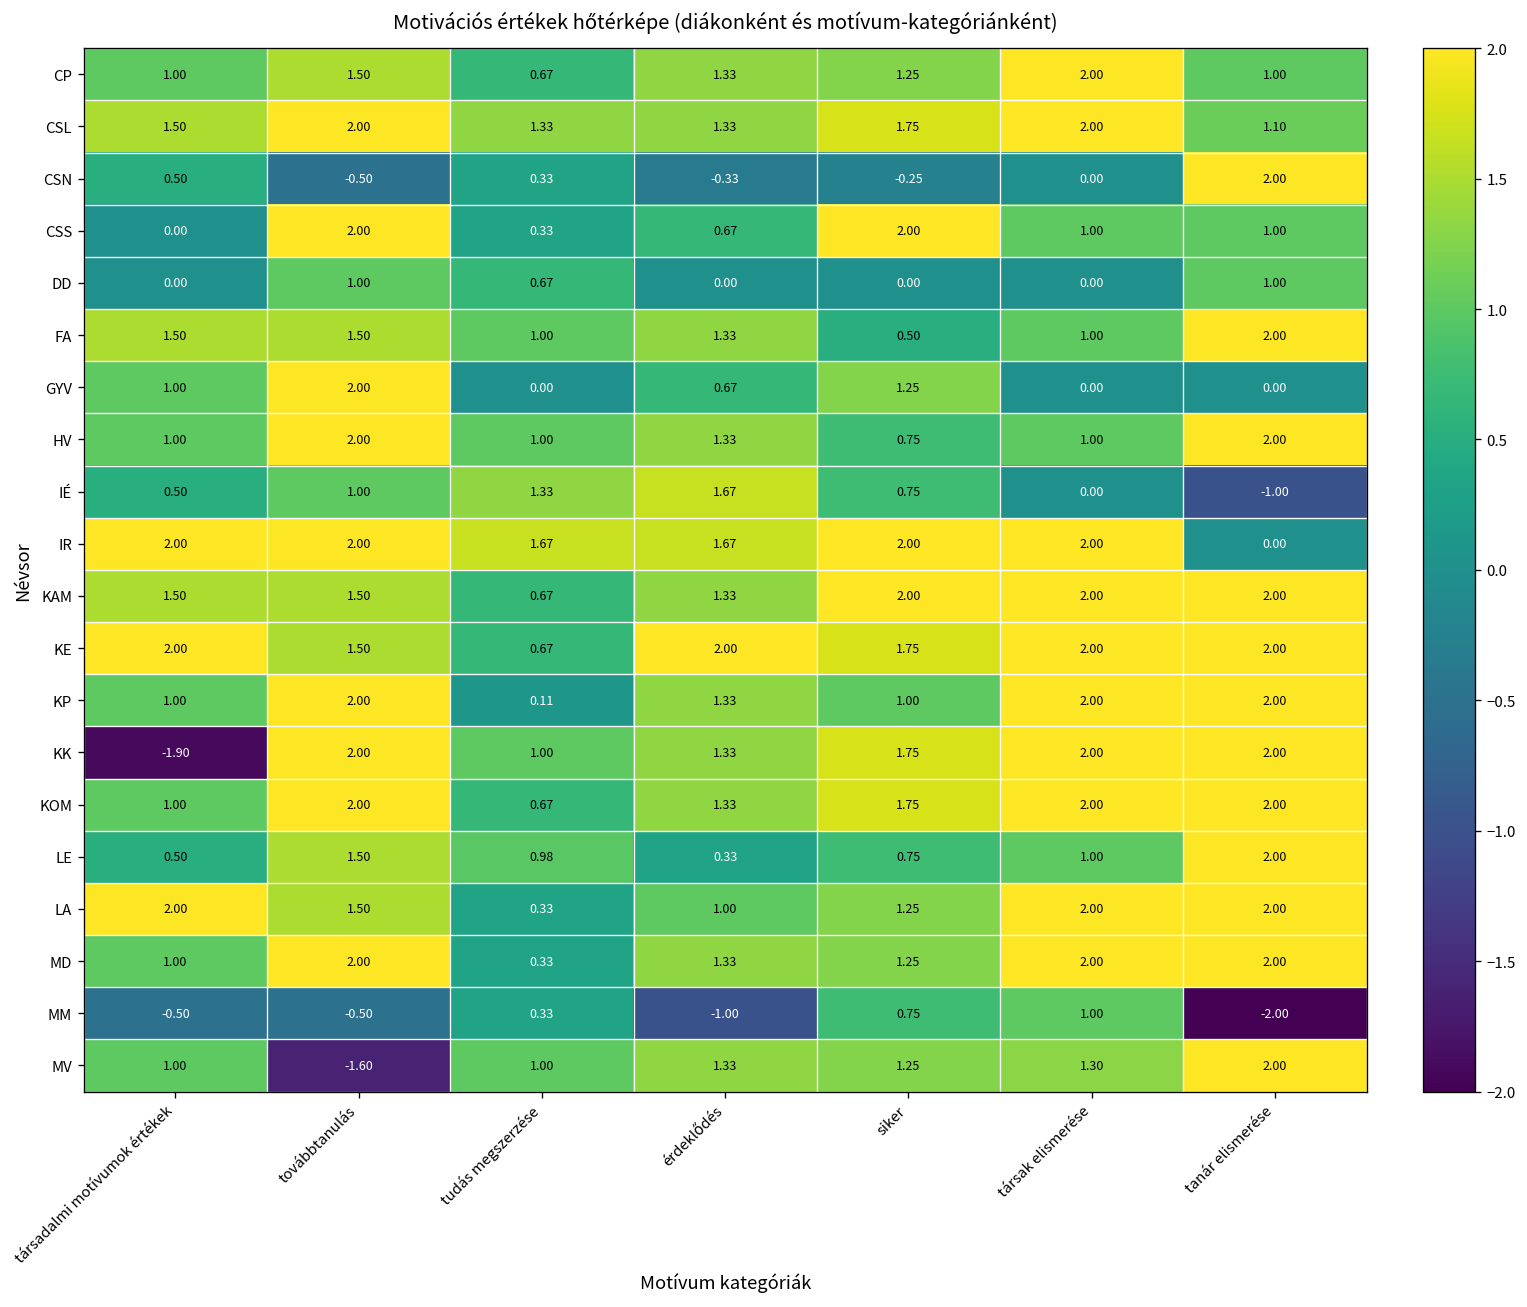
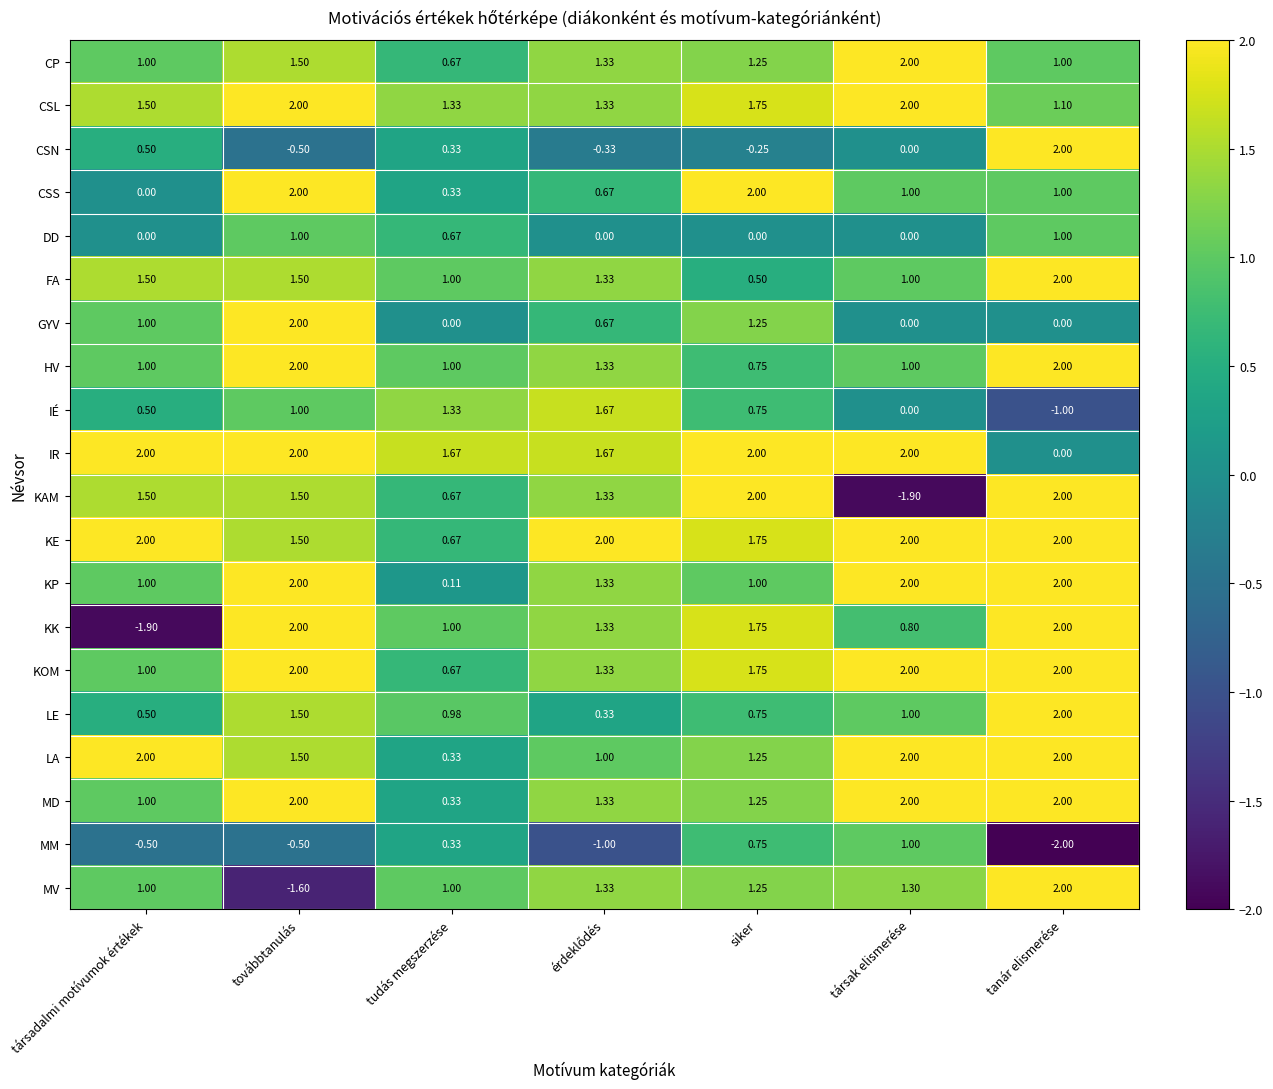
  {
    "CP": {
      "társadalmi motívumok értékek": 1.00,
      "továbbtanulás": 1.50,
      "tudás megszerzése": 0.67,
      "érdeklődés": 1.33,
      "siker": 1.25,
      "társak elismerése": 2.00,
      "tanár elismerése": 1.00
    },
    "CSL": {
      "társadalmi motívumok értékek": 1.50,
      "továbbtanulás": 2.00,
      "tudás megszerzése": 1.33,
      "érdeklődés": 1.33,
      "siker": 1.75,
      "társak elismerése": 2.00,
      "tanár elismerése": 1.10
    },
    "CSN": {
      "társadalmi motívumok értékek": 0.50,
      "továbbtanulás": -0.50,
      "tudás megszerzése": 0.33,
      "érdeklődés": -0.33,
      "siker": -0.25,
      "társak elismerése": 0.00,
      "tanár elismerése": 2.00
    },
    "CSS": {
      "társadalmi motívumok értékek": 0.00,
      "továbbtanulás": 2.00,
      "tudás megszerzése": 0.33,
      "érdeklődés": 0.67,
      "siker": 2.00,
      "társak elismerése": 1.00,
      "tanár elismerése": 1.00
    },
    "DD": {
      "társadalmi motívumok értékek": 0.00,
      "továbbtanulás": 1.00,
      "tudás megszerzése": 0.67,
      "érdeklődés": 0.00,
      "siker": 0.00,
      "társak elismerése": 0.00,
      "tanár elismerése": 1.00
    },
    "FA": {
      "társadalmi motívumok értékek": 1.50,
      "továbbtanulás": 1.50,
      "tudás megszerzése": 1.00,
      "érdeklődés": 1.33,
      "siker": 0.50,
      "társak elismerése": 1.00,
      "tanár elismerése": 2.00
    },
    "GYV": {
      "társadalmi motívumok értékek": 1.00,
      "továbbtanulás": 2.00,
      "tudás megszerzése": 0.00,
      "érdeklődés": 0.67,
      "siker": 1.25,
      "társak elismerése": 0.00,
      "tanár elismerése": 0.00
    },
    "HV": {
      "társadalmi motívumok értékek": 1.00,
      "továbbtanulás": 2.00,
      "tudás megszerzése": 1.00,
      "érdeklődés": 1.33,
      "siker": 0.75,
      "társak elismerése": 1.00,
      "tanár elismerése": 2.00
    },
    "IÉ": {
      "társadalmi motívumok értékek": 0.50,
      "továbbtanulás": 1.00,
      "tudás megszerzése": 1.33,
      "érdeklődés": 1.67,
      "siker": 0.75,
      "társak elismerése": 0.00,
      "tanár elismerése": -1.00
    },
    "IR": {
      "társadalmi motívumok értékek": 2.00,
      "továbbtanulás": 2.00,
      "tudás megszerzése": 1.67,
      "érdeklődés": 1.67,
      "siker": 2.00,
      "társak elismerése": 2.00,
      "tanár elismerése": 0.00
    },
    "KAM": {
      "társadalmi motívumok értékek": 1.50,
      "továbbtanulás": 1.50,
      "tudás megszerzése": 0.67,
      "érdeklődés": 1.33,
      "siker": 2.00,
-     "társak elismerése": 2.00,
+     "társak elismerése": -1.90,
      "tanár elismerése": 2.00
    },
    "KE": {
      "társadalmi motívumok értékek": 2.00,
      "továbbtanulás": 1.50,
      "tudás megszerzése": 0.67,
      "érdeklődés": 2.00,
      "siker": 1.75,
      "társak elismerése": 2.00,
      "tanár elismerése": 2.00
    },
    "KP": {
      "társadalmi motívumok értékek": 1.00,
      "továbbtanulás": 2.00,
      "tudás megszerzése": 0.11,
      "érdeklődés": 1.33,
      "siker": 1.00,
      "társak elismerése": 2.00,
      "tanár elismerése": 2.00
    },
    "KK": {
      "társadalmi motívumok értékek": -1.90,
      "továbbtanulás": 2.00,
      "tudás megszerzése": 1.00,
      "érdeklődés": 1.33,
      "siker": 1.75,
-     "társak elismerése": 2.00,
+     "társak elismerése": 0.80,
      "tanár elismerése": 2.00
    },
    "KOM": {
      "társadalmi motívumok értékek": 1.00,
      "továbbtanulás": 2.00,
      "tudás megszerzése": 0.67,
      "érdeklődés": 1.33,
      "siker": 1.75,
      "társak elismerése": 2.00,
      "tanár elismerése": 2.00
    },
    "LE": {
      "társadalmi motívumok értékek": 0.50,
      "továbbtanulás": 1.50,
      "tudás megszerzése": 0.98,
      "érdeklődés": 0.33,
      "siker": 0.75,
      "társak elismerése": 1.00,
      "tanár elismerése": 2.00
    },
    "LA": {
      "társadalmi motívumok értékek": 2.00,
      "továbbtanulás": 1.50,
      "tudás megszerzése": 0.33,
      "érdeklődés": 1.00,
      "siker": 1.25,
      "társak elismerése": 2.00,
      "tanár elismerése": 2.00
    },
    "MD": {
      "társadalmi motívumok értékek": 1.00,
      "továbbtanulás": 2.00,
      "tudás megszerzése": 0.33,
      "érdeklődés": 1.33,
      "siker": 1.25,
      "társak elismerése": 2.00,
      "tanár elismerése": 2.00
    },
    "MM": {
      "társadalmi motívumok értékek": -0.50,
      "továbbtanulás": -0.50,
      "tudás megszerzése": 0.33,
      "érdeklődés": -1.00,
      "siker": 0.75,
      "társak elismerése": 1.00,
      "tanár elismerése": -2.00
    },
    "MV": {
      "társadalmi motívumok értékek": 1.00,
      "továbbtanulás": -1.60,
      "tudás megszerzése": 1.00,
      "érdeklődés": 1.33,
      "siker": 1.25,
      "társak elismerése": 1.30,
      "tanár elismerése": 2.00
    }
  }
